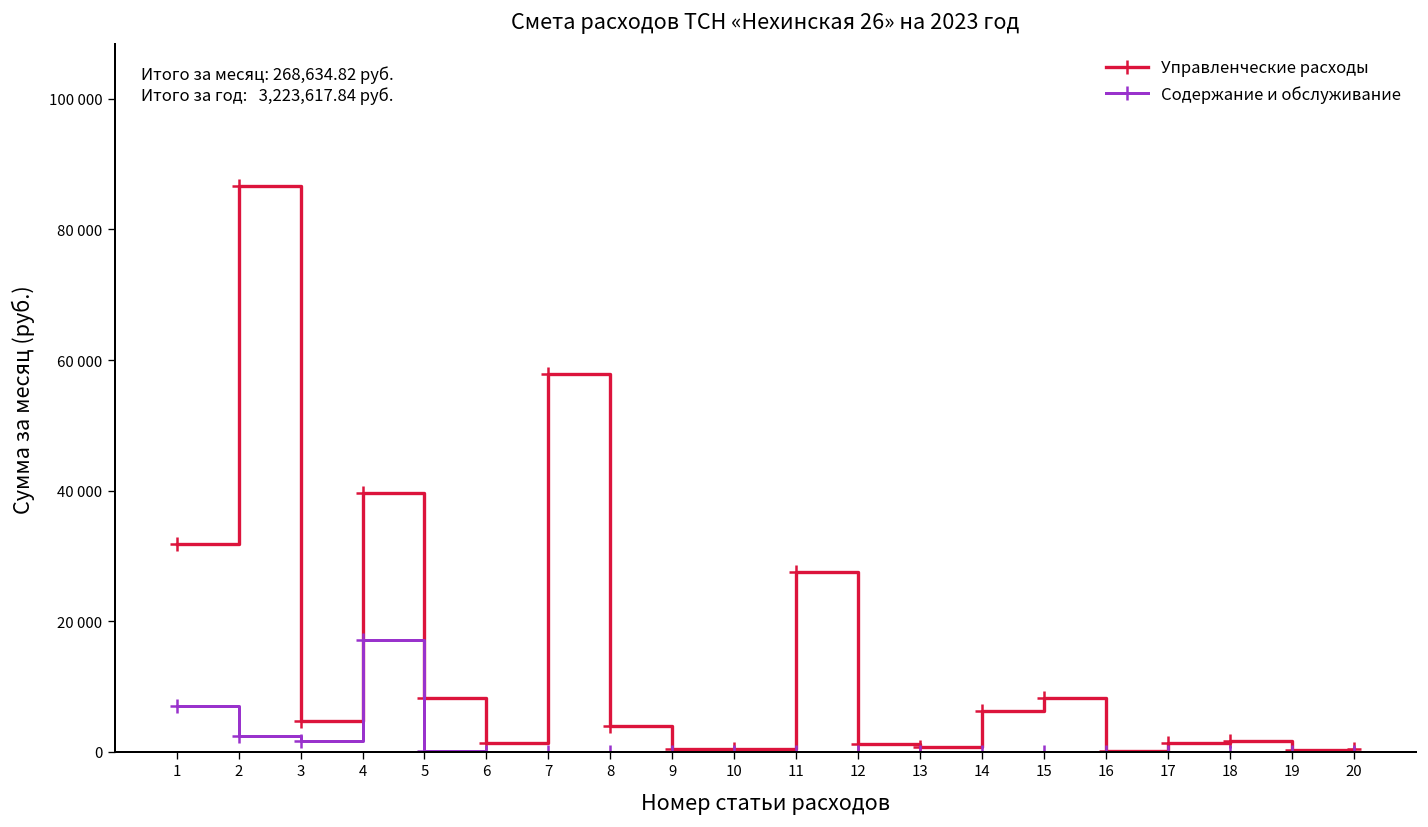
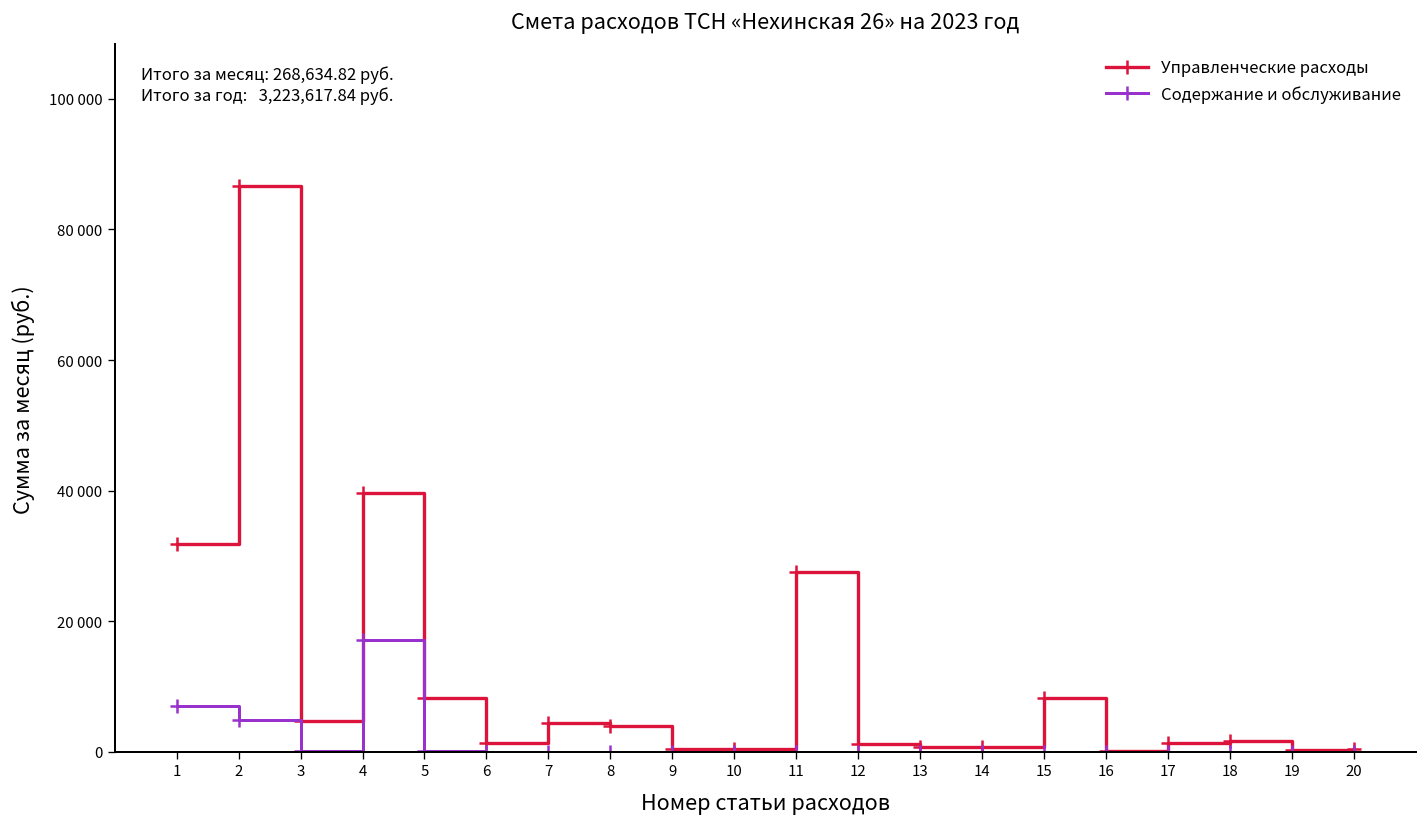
  {
    "Управленческие расходы": {
      "1": 32000,
      "2": 87000,
      "3": 5000,
      "4": 40000,
      "5": 8000,
      "6": 1000,
-     "7": 58000,
+     "7": 4000,
      "8": 4000,
      "9": 1000,
      "10": 0,
      "11": 28000,
      "12": 1000,
      "13": 1000,
-     "14": 6000,
+     "14": 1000,
      "15": 8000,
      "17": 1000,
      "18": 2000
    },
    "Содержание и обслуживание": {
      "1": 7000,
-     "2": 2000,
-     "3": 2000,
+     "2": 5000,
+     "3": 0,
      "4": 17000,
      "5": 0,
      "6": 0,
      "7": 0,
      "8": 0,
      "9": 0,
      "10": 0,
      "11": 0,
      "12": 0,
      "13": 0,
      "14": 0,
      "15": 0,
      "17": 0,
      "18": 0
    }
  }
